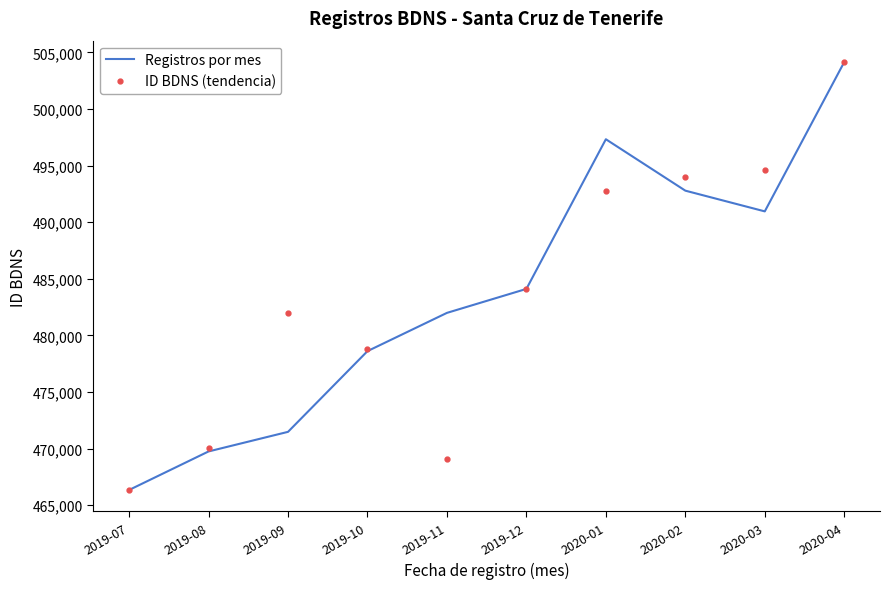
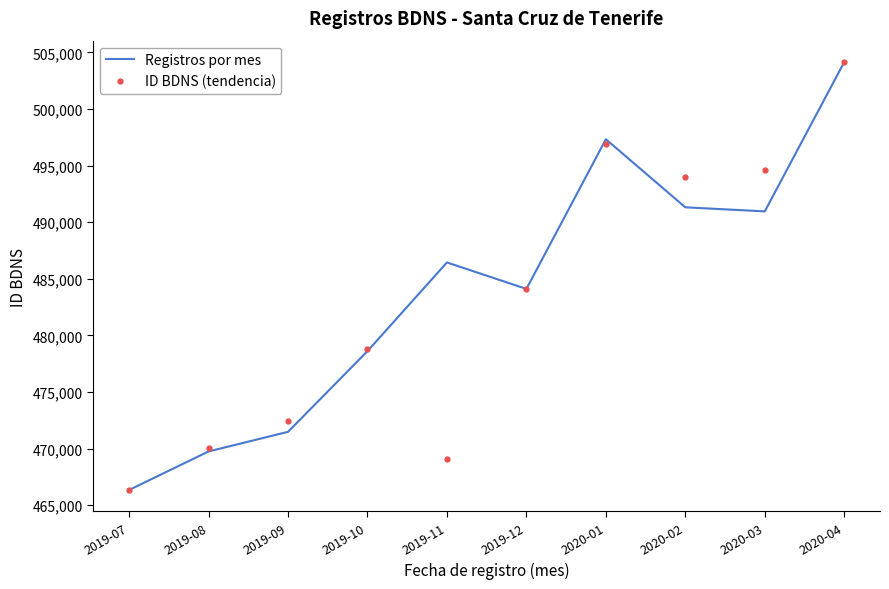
  {
    "Registros por mes": {
      "2019-08": "469,700",
      "2019-09": "471,500",
-     "2019-11": "482,000",
+     "2019-11": "486,400",
      "2020-01": "497,300",
-     "2020-02": "492,800",
+     "2020-02": "491,300",
      "2020-03": "491,000"
    },
    "ID BDNS (tendencia)": {
      "2019-08": "470,000",
-     "2019-09": "482,000",
+     "2019-09": "472,400",
      "2019-11": "469,100",
-     "2020-01": "492,800",
+     "2020-01": "496,900",
      "2020-02": "494,000",
      "2020-03": "494,600"
    }
  }
